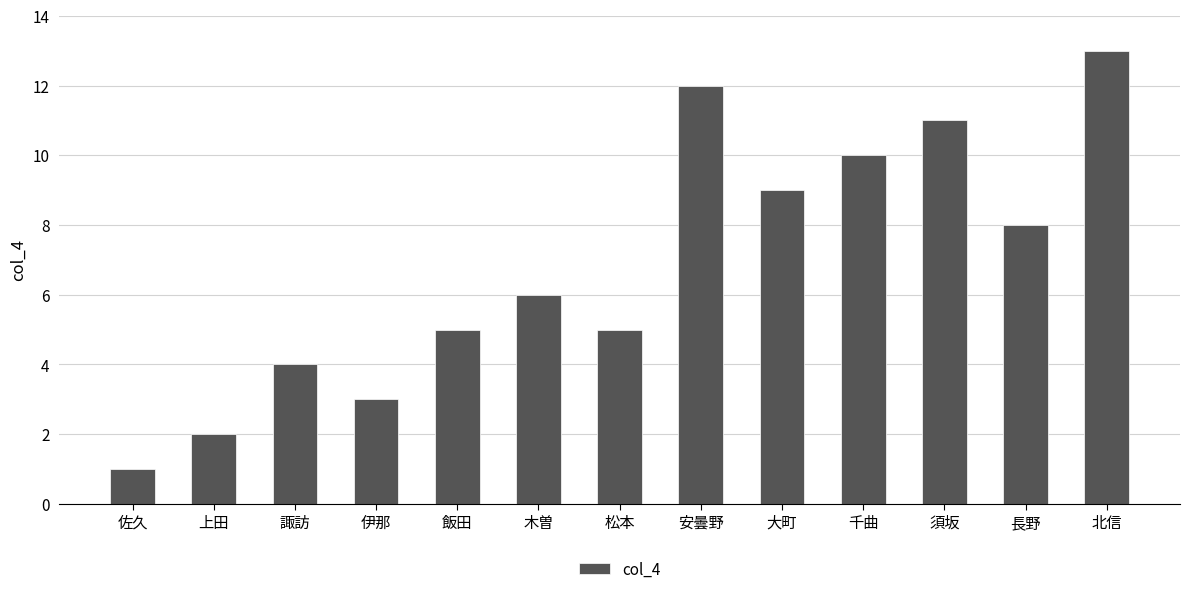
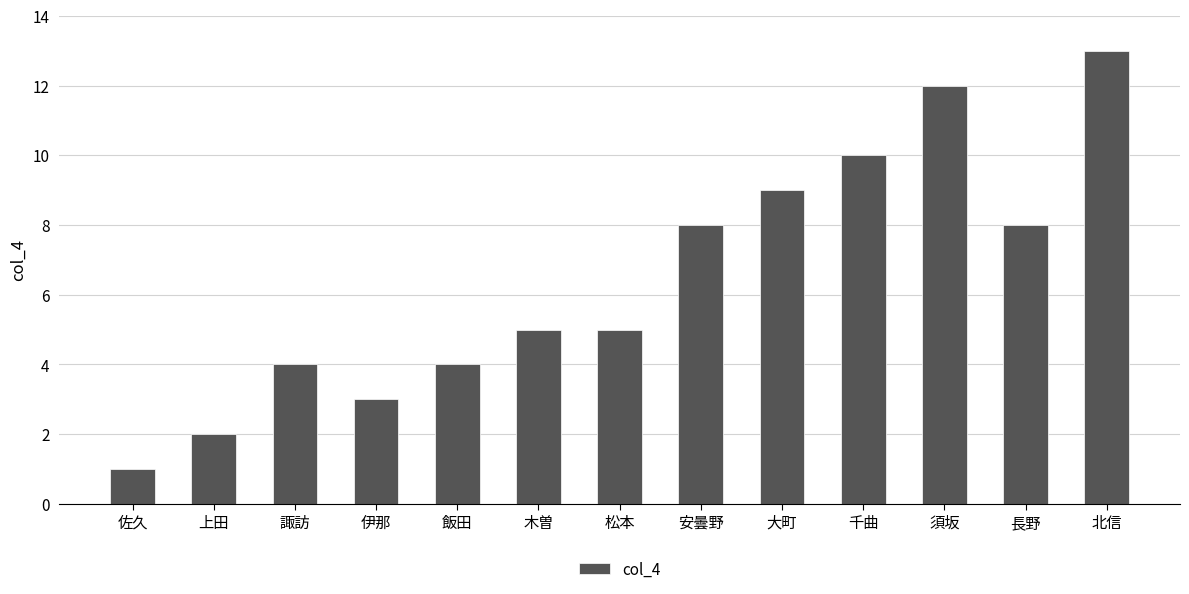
  {
    "佐久": 1,
    "上田": 2,
    "諏訪": 4,
    "伊那": 3,
-   "飯田": 5,
-   "木曽": 6,
+   "飯田": 4,
+   "木曽": 5,
    "松本": 5,
-   "安曇野": 12,
+   "安曇野": 8,
    "大町": 9,
    "千曲": 10,
-   "須坂": 11,
+   "須坂": 12,
    "長野": 8,
    "北信": 13
  }
